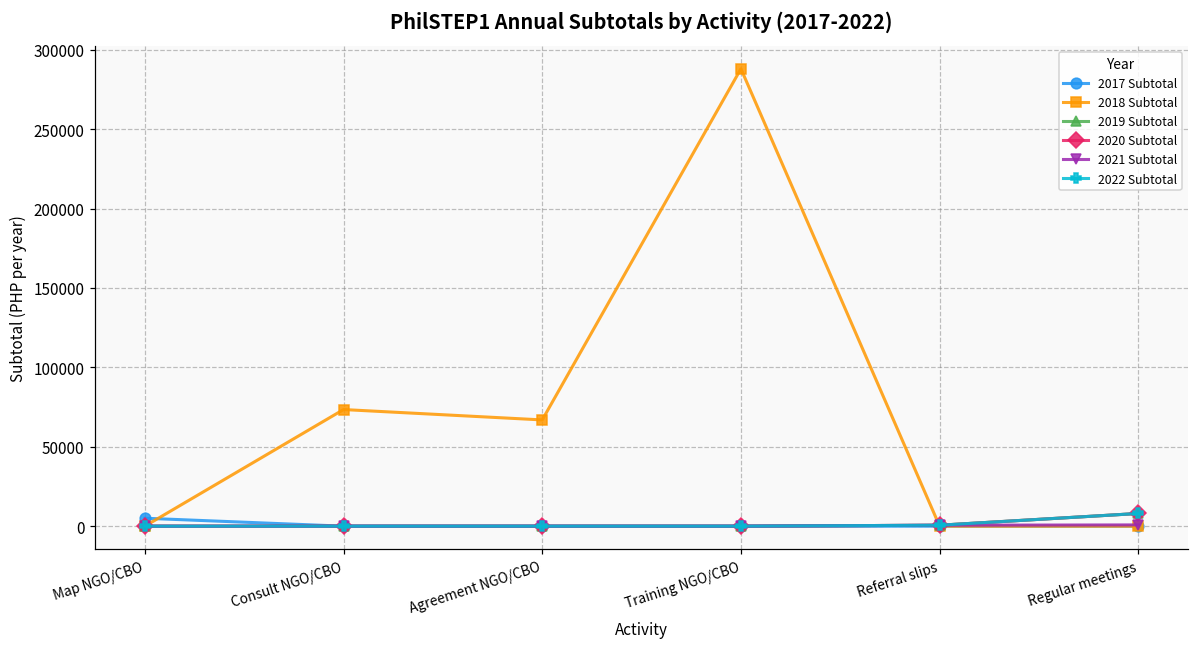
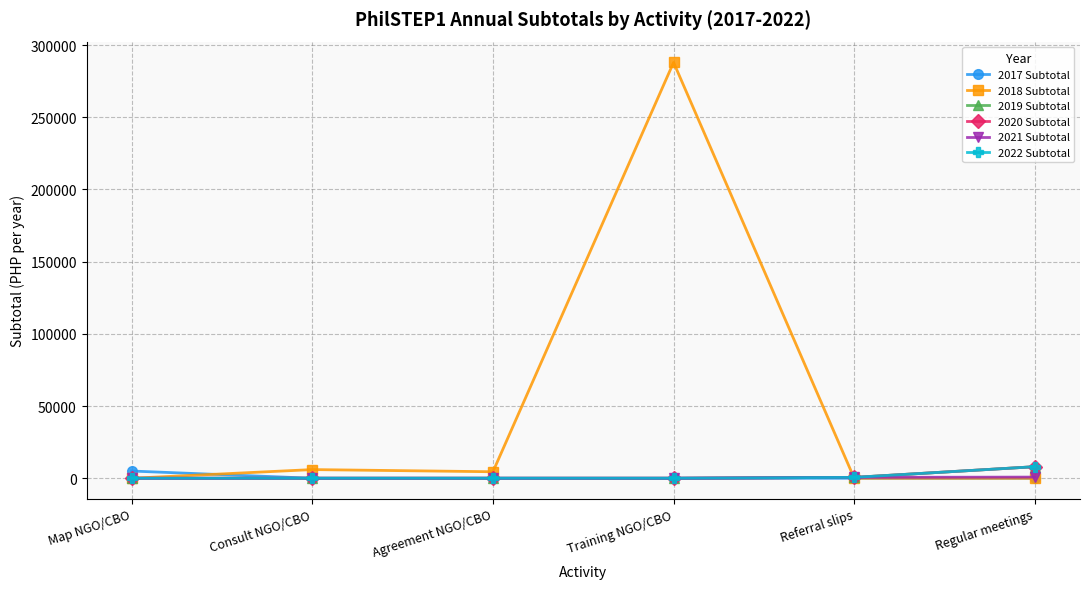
  {
    "2018 Subtotal": {
-     "Consult NGO/CBO": 73000,
-     "Agreement NGO/CBO": 67000,
+     "Consult NGO/CBO": 6000,
+     "Agreement NGO/CBO": 5000,
      "Training NGO/CBO": 288000
    }
  }
